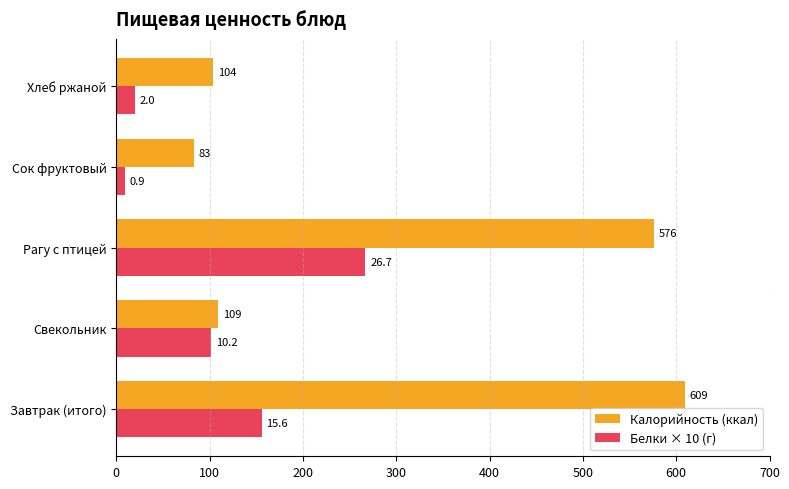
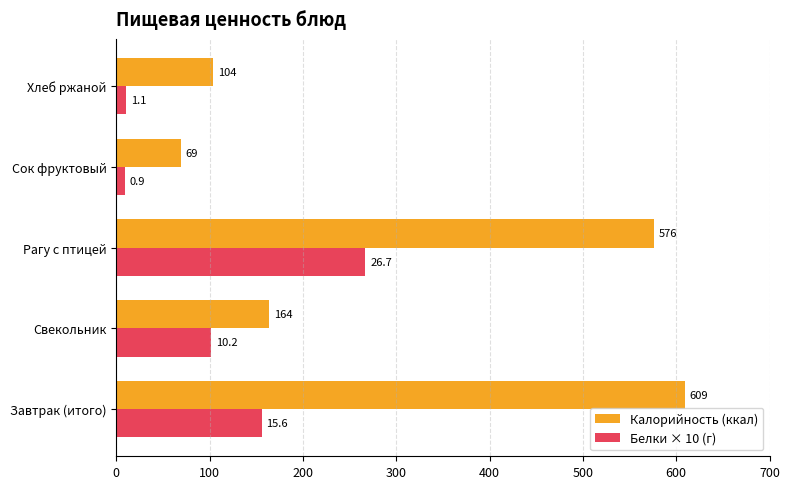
  {
    "Калорийность (ккал)": {
      "Хлеб ржаной": 104,
-     "Сок фруктовый": 83,
+     "Сок фруктовый": 69,
      "Рагу с птицей": 576,
-     "Свекольник": 109,
+     "Свекольник": 164,
      "Завтрак (итого)": 609
    },
    "Белки × 10 (г)": {
-     "Хлеб ржаной": 2.0
+     "Хлеб ржаной": 1.1
    }
  }
